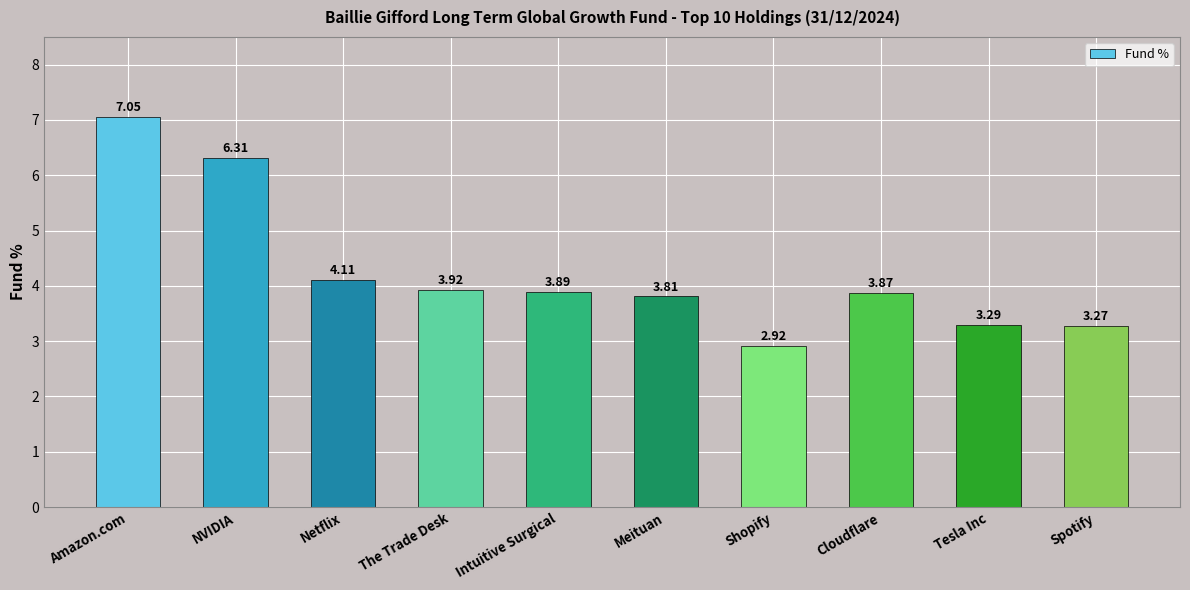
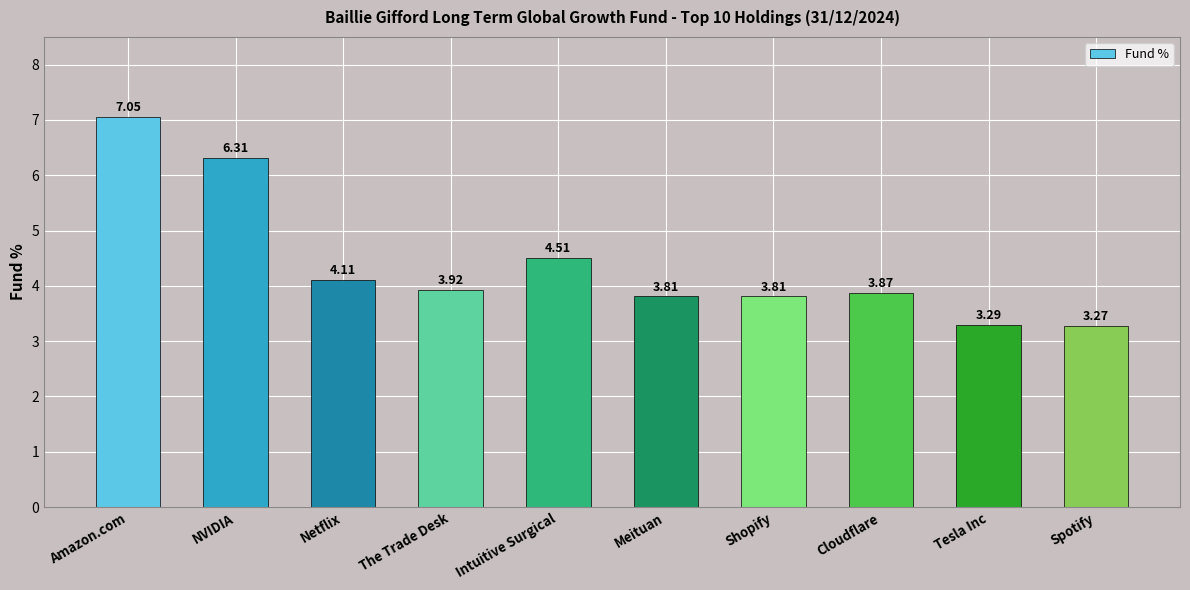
  {
    "Amazon.com": 7.05,
    "NVIDIA": 6.31,
    "Netflix": 4.11,
    "The Trade Desk": 3.92,
-   "Intuitive Surgical": 3.89,
+   "Intuitive Surgical": 4.51,
    "Meituan": 3.81,
-   "Shopify": 2.92,
+   "Shopify": 3.81,
    "Cloudflare": 3.87,
    "Tesla Inc": 3.29,
    "Spotify": 3.27
  }
